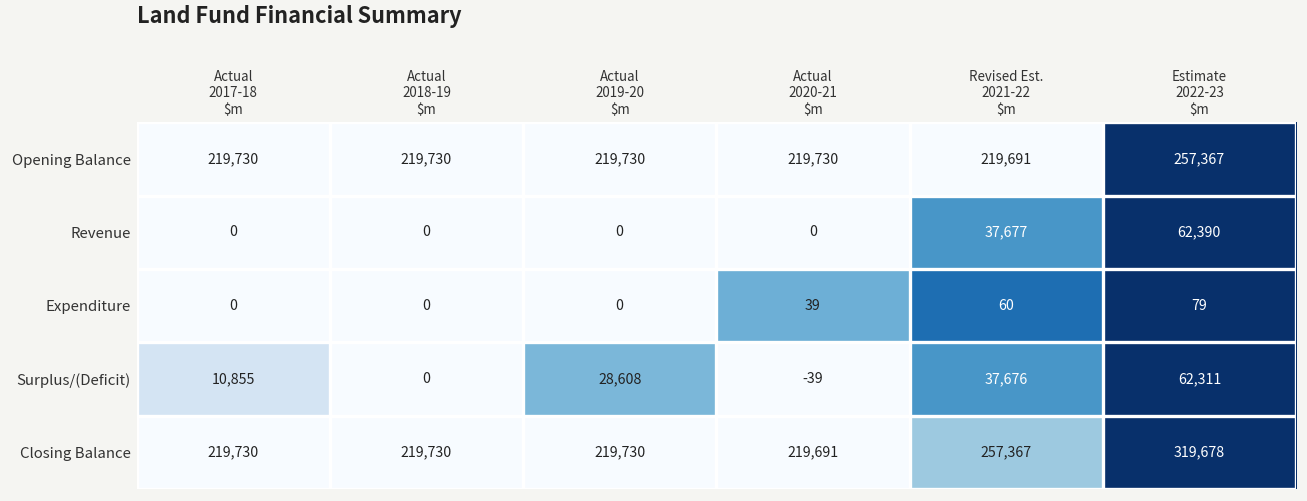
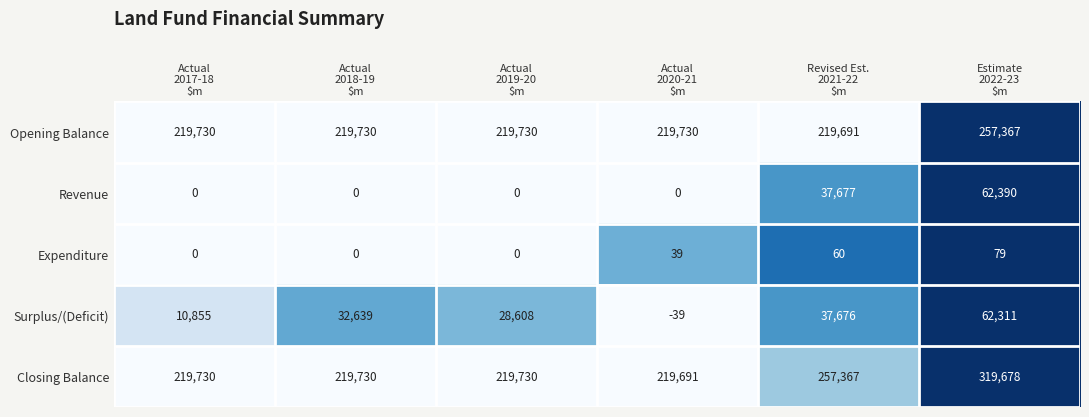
  {
    "Opening Balance": {
      "Actual 2017-18 $m": "219,730",
      "Actual 2018-19 $m": "219,730",
      "Actual 2019-20 $m": "219,730",
      "Actual 2020-21 $m": "219,730",
      "Revised Est. 2021-22 $m": "219,691",
      "Estimate 2022-23 $m": "257,367"
    },
    "Revenue": {
      "Actual 2017-18 $m": "0",
      "Actual 2018-19 $m": "0",
      "Actual 2019-20 $m": "0",
      "Actual 2020-21 $m": "0",
      "Revised Est. 2021-22 $m": "37,677",
      "Estimate 2022-23 $m": "62,390"
    },
    "Expenditure": {
      "Actual 2017-18 $m": "0",
      "Actual 2018-19 $m": "0",
      "Actual 2019-20 $m": "0",
      "Actual 2020-21 $m": "39",
      "Revised Est. 2021-22 $m": "60",
      "Estimate 2022-23 $m": "79"
    },
    "Surplus/(Deficit)": {
      "Actual 2017-18 $m": "10,855",
-     "Actual 2018-19 $m": "0",
+     "Actual 2018-19 $m": "32,639",
      "Actual 2019-20 $m": "28,608",
      "Actual 2020-21 $m": "-39",
      "Revised Est. 2021-22 $m": "37,676",
      "Estimate 2022-23 $m": "62,311"
    },
    "Closing Balance": {
      "Actual 2017-18 $m": "219,730",
      "Actual 2018-19 $m": "219,730",
      "Actual 2019-20 $m": "219,730",
      "Actual 2020-21 $m": "219,691",
      "Revised Est. 2021-22 $m": "257,367",
      "Estimate 2022-23 $m": "319,678"
    }
  }
